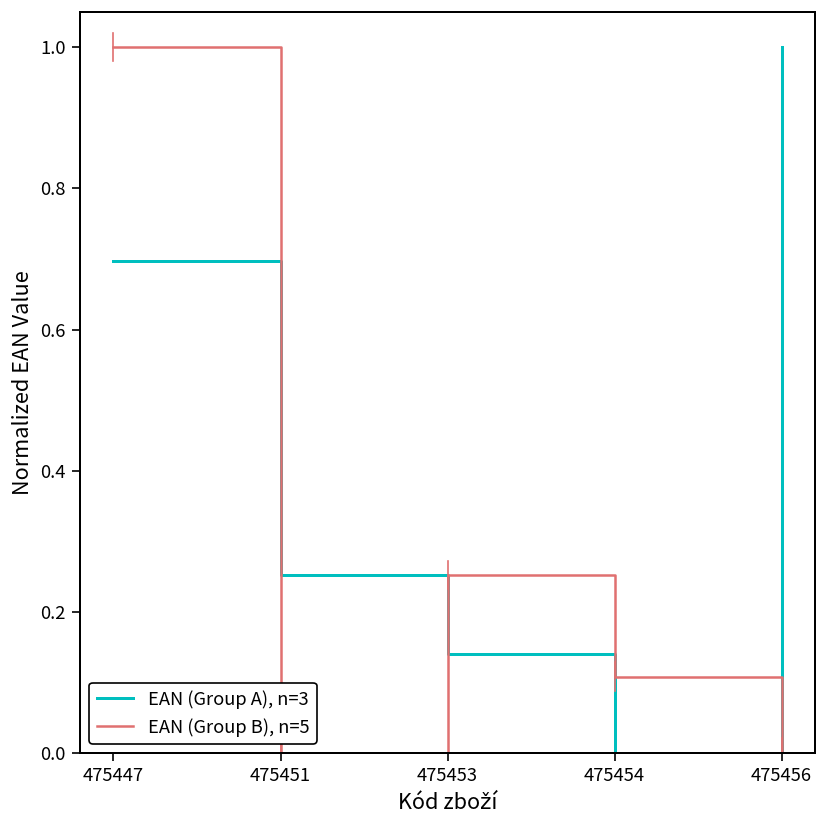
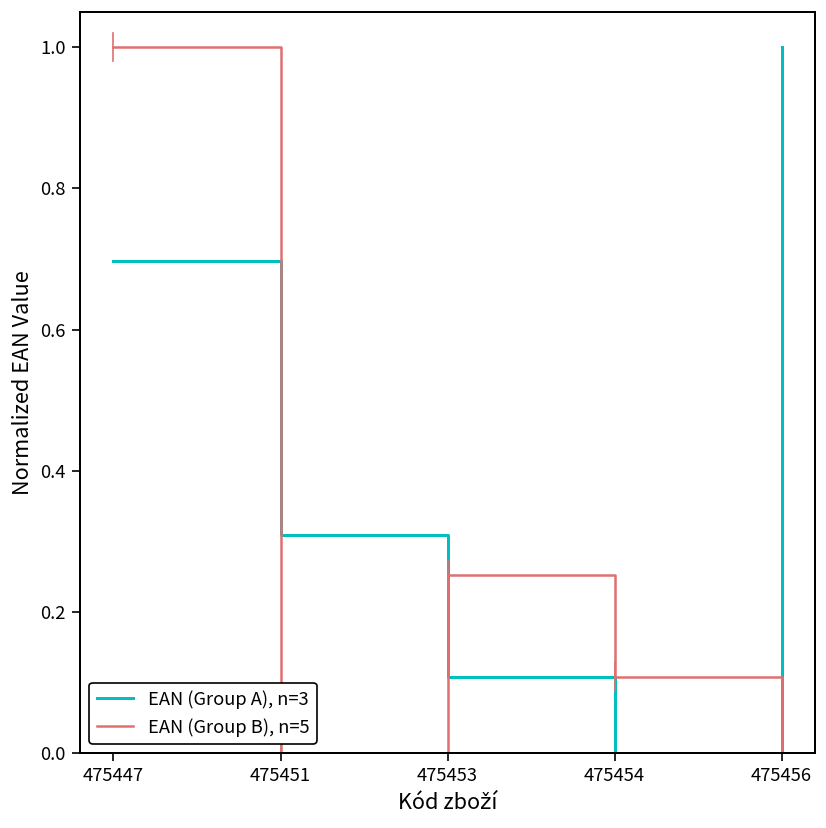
  {
    "EAN (Group A), n=3": {
      "475447": 0.70,
-     "475451": 0.25,
-     "475453": 0.14,
+     "475451": 0.31,
+     "475453": 0.11,
      "475454": 0.00,
      "475456": 1.00
    }
  }
